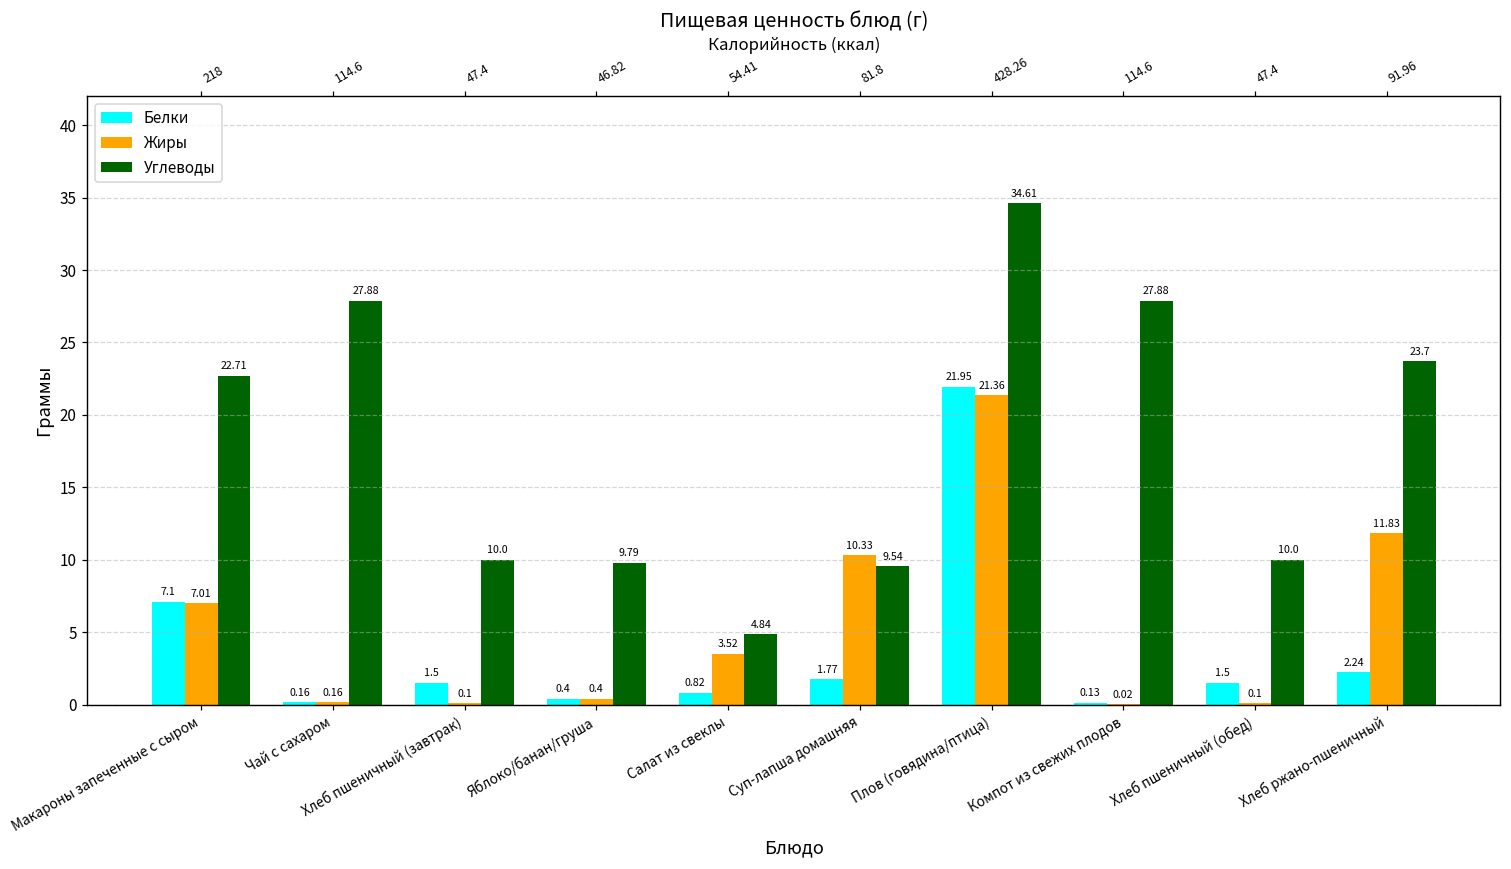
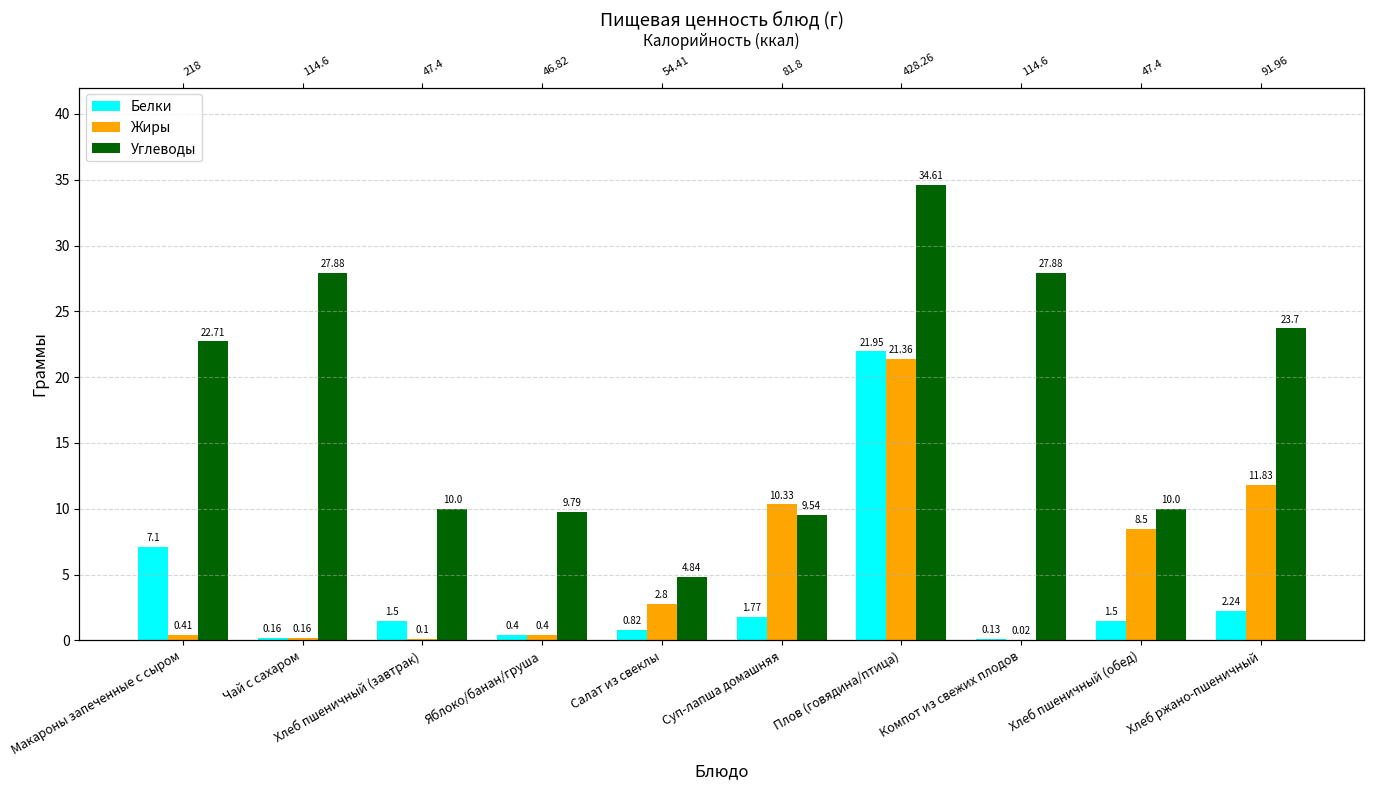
  {
    "Жиры": {
-     "Макароны запеченные с сыром": 7.01,
+     "Макароны запеченные с сыром": 0.41,
      "Чай с сахаром": 0.16,
      "Хлеб пшеничный (завтрак)": 0.1,
      "Яблоко/банан/груша": 0.4,
-     "Салат из свеклы": 3.52,
+     "Салат из свеклы": 2.8,
      "Суп-лапша домашняя": 10.33,
      "Плов (говядина/птица)": 21.36,
      "Компот из свежих плодов": 0.02,
-     "Хлеб пшеничный (обед)": 0.1,
+     "Хлеб пшеничный (обед)": 8.5,
      "Хлеб ржано-пшеничный": 11.83
    }
  }
